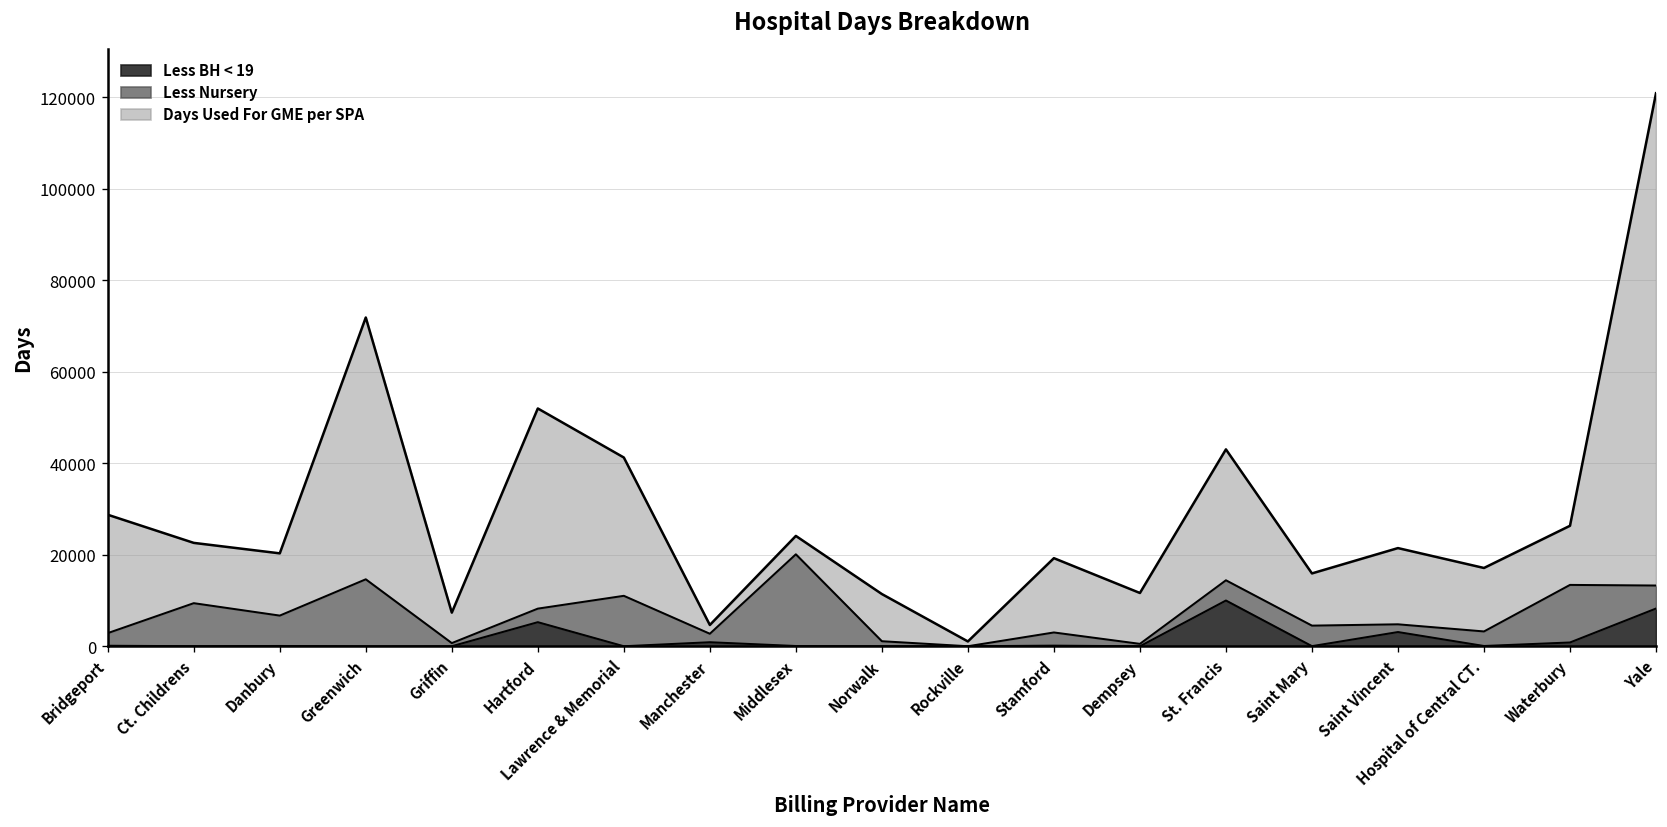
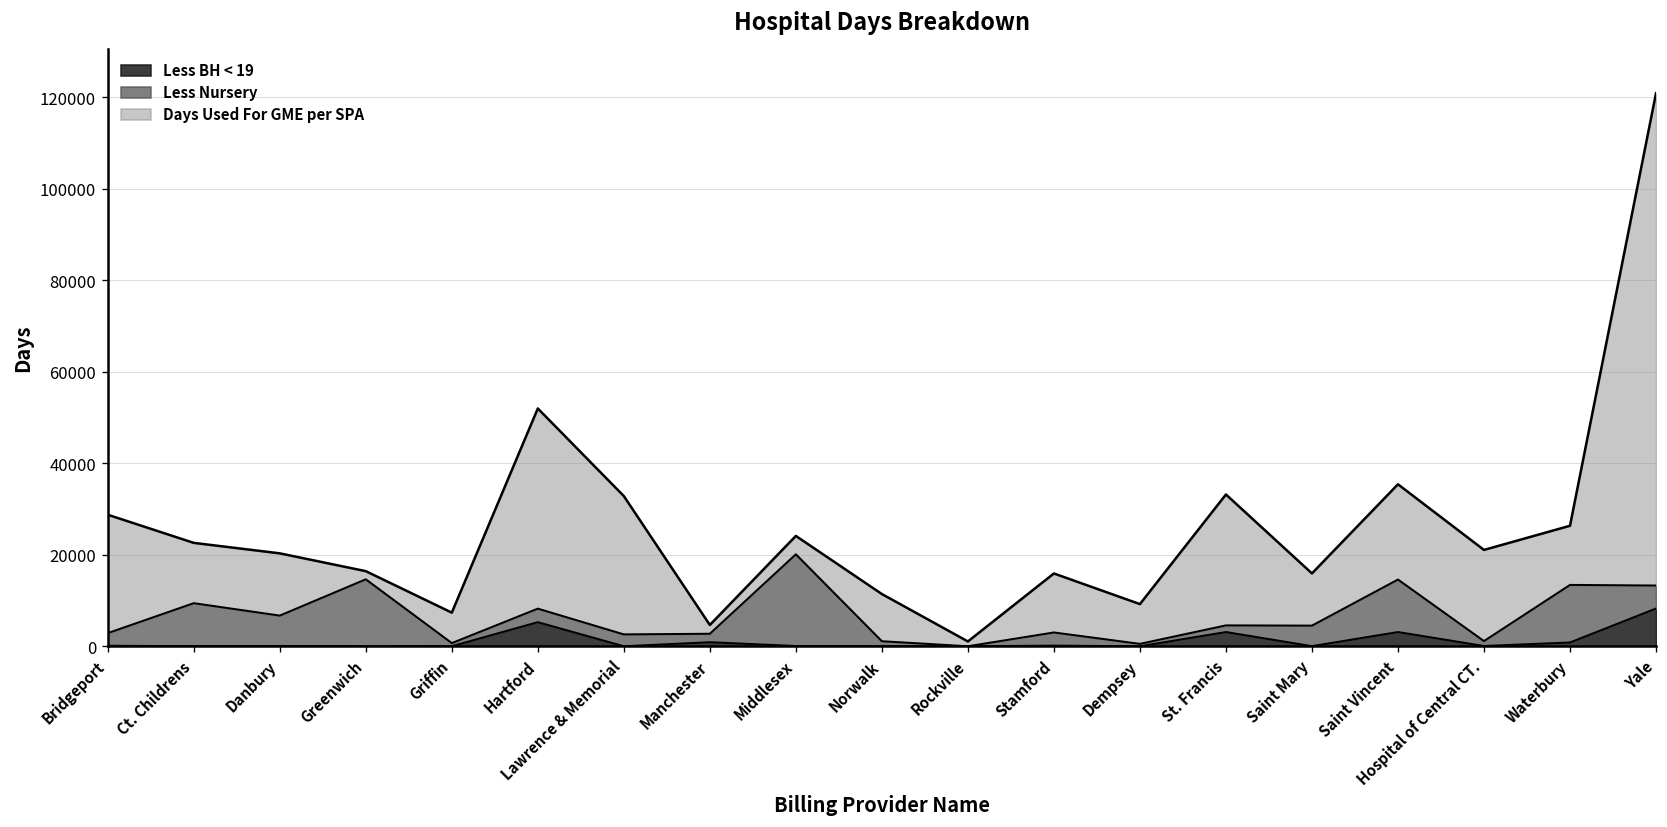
  {
    "Less BH < 19": {
      "Bridgeport": 0,
      "Ct. Childrens": 0,
      "Danbury": 0,
      "Greenwich": 0,
      "Griffin": 0,
      "Hartford": 5000,
      "Lawrence & Memorial": 0,
      "Manchester": 1000,
      "Middlesex": 0,
      "Norwalk": 0,
      "Stamford": 0,
-     "St. Francis": 10000,
+     "St. Francis": 3000,
      "Saint Mary": 0,
      "Saint Vincent": 3000,
      "Hospital of Central CT.": 0,
      "Waterbury": 1000,
      "Yale": 8000
    },
    "Less Nursery": {
      "Bridgeport": 3000,
      "Ct. Childrens": 9000,
      "Danbury": 7000,
      "Greenwich": 15000,
      "Griffin": 1000,
      "Hartford": 3000,
-     "Lawrence & Memorial": 11000,
+     "Lawrence & Memorial": 3000,
      "Manchester": 2000,
      "Middlesex": 20000,
      "Norwalk": 1000,
      "Stamford": 3000,
-     "St. Francis": 4000,
+     "St. Francis": 1000,
      "Saint Mary": 4000,
-     "Saint Vincent": 2000,
-     "Hospital of Central CT.": 3000,
+     "Saint Vincent": 11000,
+     "Hospital of Central CT.": 1000,
      "Waterbury": 13000,
      "Yale": 5000
    },
    "Days Used For GME per SPA": {
      "Bridgeport": 26000,
      "Ct. Childrens": 13000,
      "Danbury": 14000,
-     "Greenwich": 57000,
+     "Greenwich": 2000,
      "Griffin": 7000,
      "Hartford": 44000,
      "Lawrence & Memorial": 30000,
      "Manchester": 2000,
      "Middlesex": 4000,
      "Norwalk": 10000,
      "Rockville": 1000,
-     "Stamford": 16000,
-     "Dempsey": 11000,
+     "Stamford": 13000,
+     "Dempsey": 9000,
      "St. Francis": 29000,
      "Saint Mary": 11000,
-     "Saint Vincent": 17000,
-     "Hospital of Central CT.": 14000,
+     "Saint Vincent": 21000,
+     "Hospital of Central CT.": 20000,
      "Waterbury": 13000,
      "Yale": 108000
    }
  }
